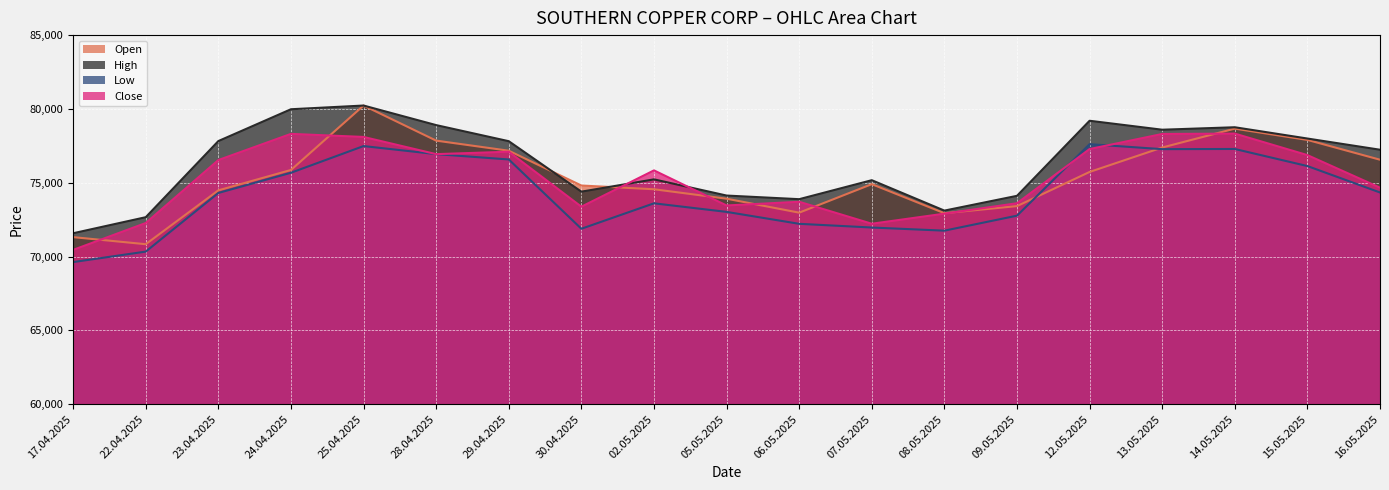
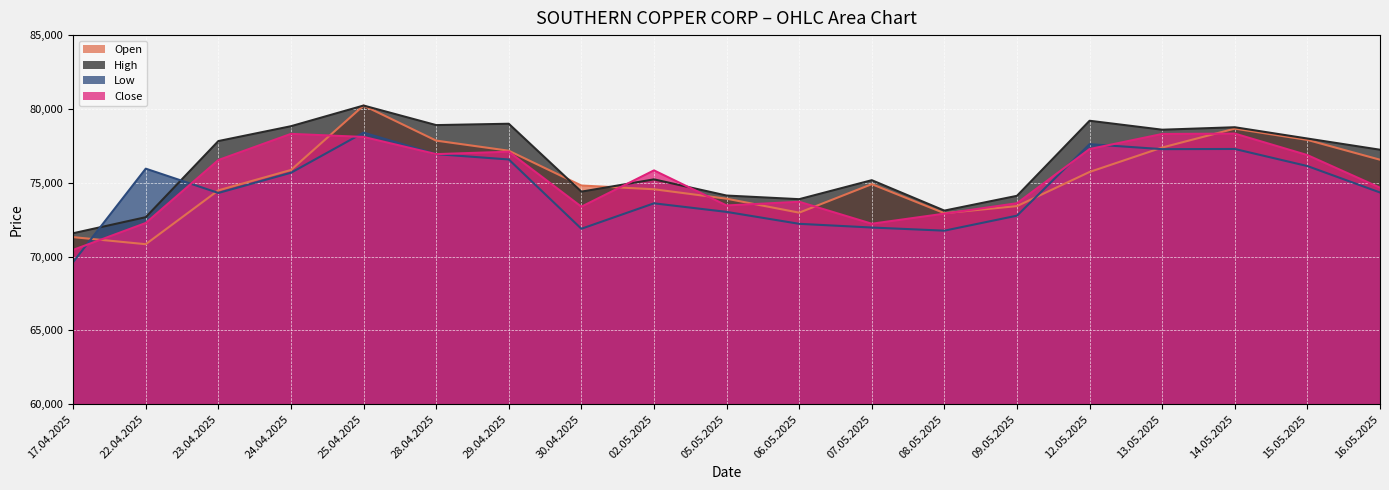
  {
    "Open": {
      "17.04.2025": "71,300",
      "22.04.2025": "70,800",
      "23.04.2025": "74,500",
      "24.04.2025": "75,900",
      "28.04.2025": "77,900",
      "30.04.2025": "74,800",
      "02.05.2025": "74,600",
      "05.05.2025": "73,900",
      "06.05.2025": "73,000",
      "07.05.2025": "74,900",
      "09.05.2025": "73,400",
      "12.05.2025": "75,700",
      "16.05.2025": "76,600"
    },
    "High": {
      "17.04.2025": "71,600",
      "22.04.2025": "72,700",
      "23.04.2025": "77,800",
-     "24.04.2025": "80,000",
+     "24.04.2025": "78,800",
      "28.04.2025": "78,900",
-     "29.04.2025": "77,800",
+     "29.04.2025": "79,000",
      "30.04.2025": "74,400",
      "02.05.2025": "75,200",
      "05.05.2025": "74,100",
      "06.05.2025": "73,900",
      "07.05.2025": "75,200",
      "08.05.2025": "73,100",
      "09.05.2025": "74,100",
      "12.05.2025": "79,200",
      "13.05.2025": "78,600",
      "16.05.2025": "77,200"
    },
    "Low": {
      "17.04.2025": "69,600",
-     "22.04.2025": "70,300",
+     "22.04.2025": "76,000",
      "23.04.2025": "74,300",
      "24.04.2025": "75,700",
-     "25.04.2025": "77,500",
+     "25.04.2025": "78,400",
      "29.04.2025": "76,600",
      "30.04.2025": "71,900",
      "02.05.2025": "73,600",
      "05.05.2025": "73,000",
      "06.05.2025": "72,200",
      "07.05.2025": "72,000",
      "08.05.2025": "71,800",
      "09.05.2025": "72,800",
      "12.05.2025": "77,600",
      "14.05.2025": "77,300",
      "15.05.2025": "76,100",
      "16.05.2025": "74,300"
    },
    "Close": {
      "17.04.2025": "70,500",
      "22.04.2025": "72,300",
      "23.04.2025": "76,500",
      "24.04.2025": "78,300",
      "25.04.2025": "78,100",
      "30.04.2025": "73,400",
      "02.05.2025": "75,800",
      "05.05.2025": "73,500",
      "06.05.2025": "73,700",
      "07.05.2025": "72,200",
      "09.05.2025": "73,600",
      "12.05.2025": "77,300",
      "13.05.2025": "78,300",
      "14.05.2025": "78,300",
      "15.05.2025": "76,900",
      "16.05.2025": "74,700"
    }
  }
